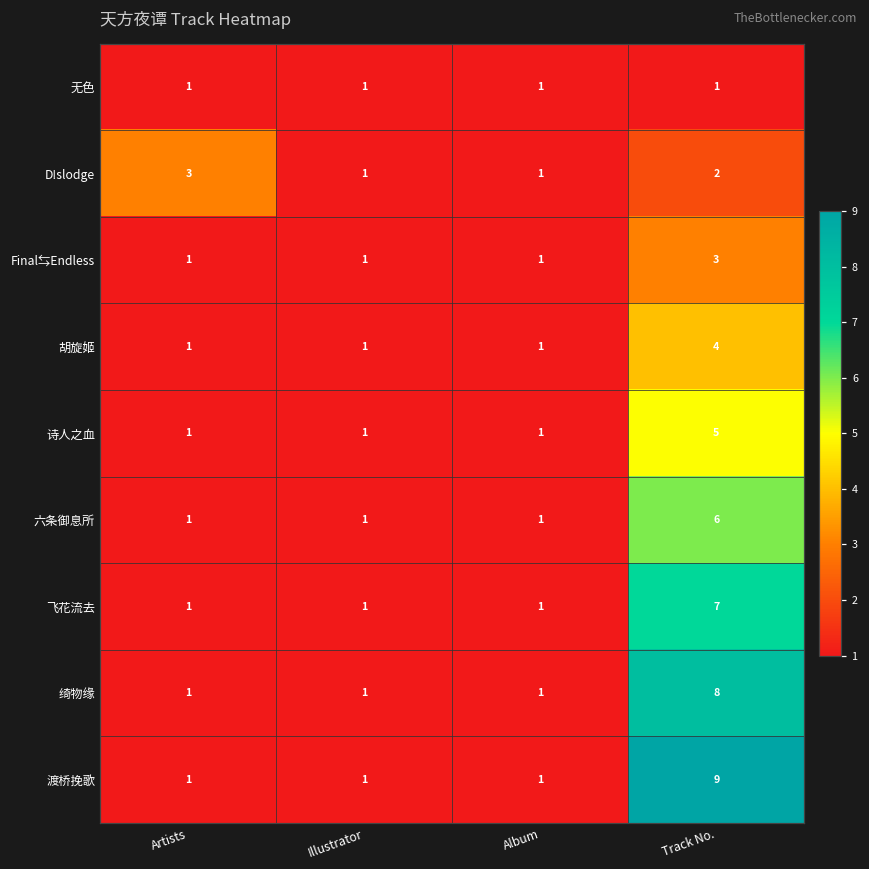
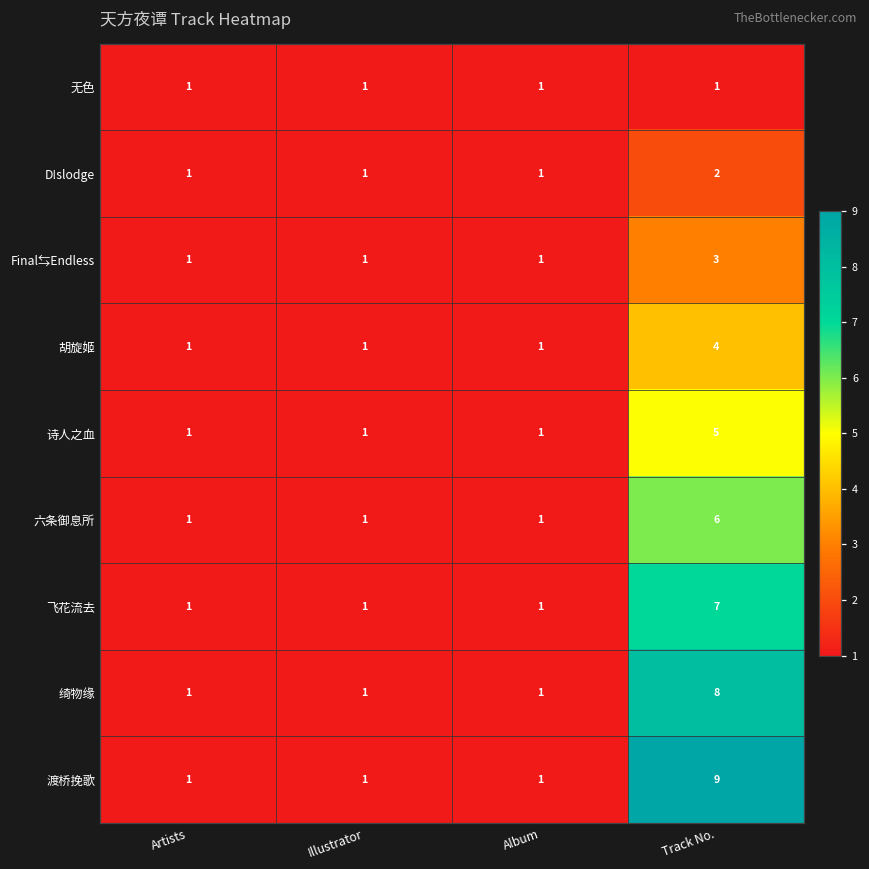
  {
    "无色": {
      "Artists": 1,
      "Illustrator": 1,
      "Album": 1,
      "Track No.": 1
    },
    "D!slodge": {
-     "Artists": 3,
+     "Artists": 1,
      "Illustrator": 1,
      "Album": 1,
      "Track No.": 2
    },
    "Final⇆Endless": {
      "Artists": 1,
      "Illustrator": 1,
      "Album": 1,
      "Track No.": 3
    },
    "胡旋姬": {
      "Artists": 1,
      "Illustrator": 1,
      "Album": 1,
      "Track No.": 4
    },
    "诗人之血": {
      "Artists": 1,
      "Illustrator": 1,
      "Album": 1,
      "Track No.": 5
    },
    "六条御息所": {
      "Artists": 1,
      "Illustrator": 1,
      "Album": 1,
      "Track No.": 6
    },
    "飞花流去": {
      "Artists": 1,
      "Illustrator": 1,
      "Album": 1,
      "Track No.": 7
    },
    "绮物缘": {
      "Artists": 1,
      "Illustrator": 1,
      "Album": 1,
      "Track No.": 8
    },
    "渡桥挽歌": {
      "Artists": 1,
      "Illustrator": 1,
      "Album": 1,
      "Track No.": 9
    }
  }
